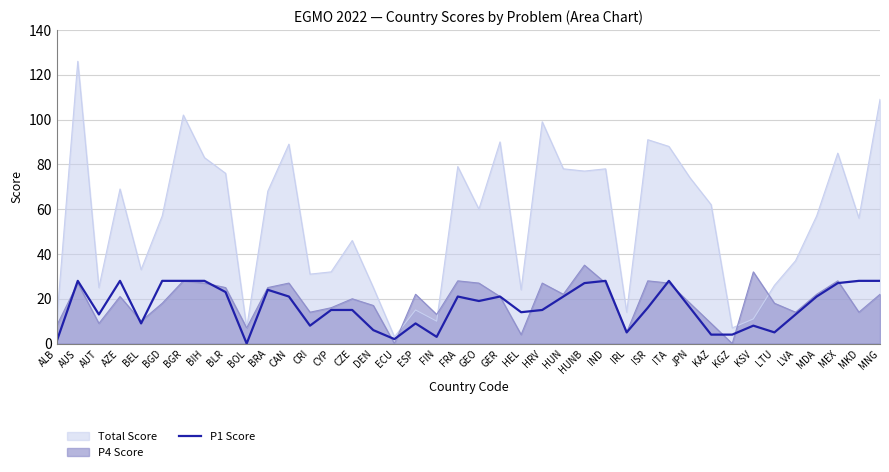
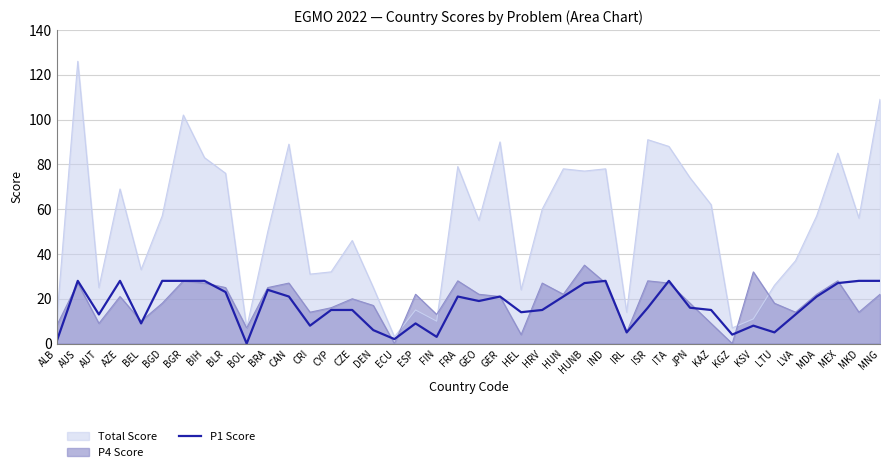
  {
    "Total Score": {
      "ALB": 10,
      "AUS": 126,
      "AUT": 25,
      "AZE": 69,
      "BEL": 33,
      "BGD": 57,
      "BGR": 102,
      "BIH": 83,
      "BLR": 76,
-     "BRA": 68,
+     "BRA": 50,
      "CAN": 89,
      "CRI": 31,
      "CYP": 32,
      "CZE": 46,
      "DEN": 25,
      "ESP": 15,
      "FIN": 10,
      "FRA": 79,
-     "GEO": 60,
+     "GEO": 55,
      "GER": 90,
      "HEL": 24,
-     "HRV": 99,
+     "HRV": 60,
      "HUN": 78,
      "HUNB": 77,
      "IND": 78,
      "IRL": 14,
      "ISR": 91,
      "ITA": 88,
      "JPN": 74,
      "KAZ": 62,
      "KGZ": 7,
      "KSV": 11,
      "LTU": 26,
      "LVA": 37,
      "MDA": 57,
      "MEX": 85,
      "MKD": 56,
      "MNG": 109
    },
    "P4 Score": {
      "ALB": 8,
      "AUT": 9,
      "AZE": 21,
      "BGD": 18,
      "BLR": 25,
      "CAN": 27,
      "CRI": 14,
      "CZE": 20,
      "DEN": 17,
      "ECU": 0,
      "ESP": 22,
      "FIN": 13,
      "FRA": 28,
-     "GEO": 27,
+     "GEO": 22,
      "HEL": 4,
      "HRV": 27,
      "HUNB": 35,
      "ISR": 28,
      "JPN": 18,
      "KAZ": 9,
      "KGZ": 0,
      "KSV": 32,
      "LTU": 18,
      "MKD": 14,
      "MNG": 22
    },
    "P1 Score": {
      "ALB": 1,
      "AUT": 13,
      "AZE": 28,
      "BGD": 28,
      "BLR": 23,
      "BOL": 0,
      "CAN": 21,
      "CRI": 8,
      "CZE": 15,
      "DEN": 6,
      "ESP": 9,
      "FIN": 3,
      "FRA": 21,
      "GEO": 19,
      "HEL": 14,
      "HRV": 15,
      "HUNB": 27,
      "ISR": 16,
      "JPN": 16,
-     "KAZ": 4,
+     "KAZ": 15,
      "KGZ": 4,
      "KSV": 8,
      "LTU": 5,
      "MKD": 28,
      "MNG": 28
    }
  }
